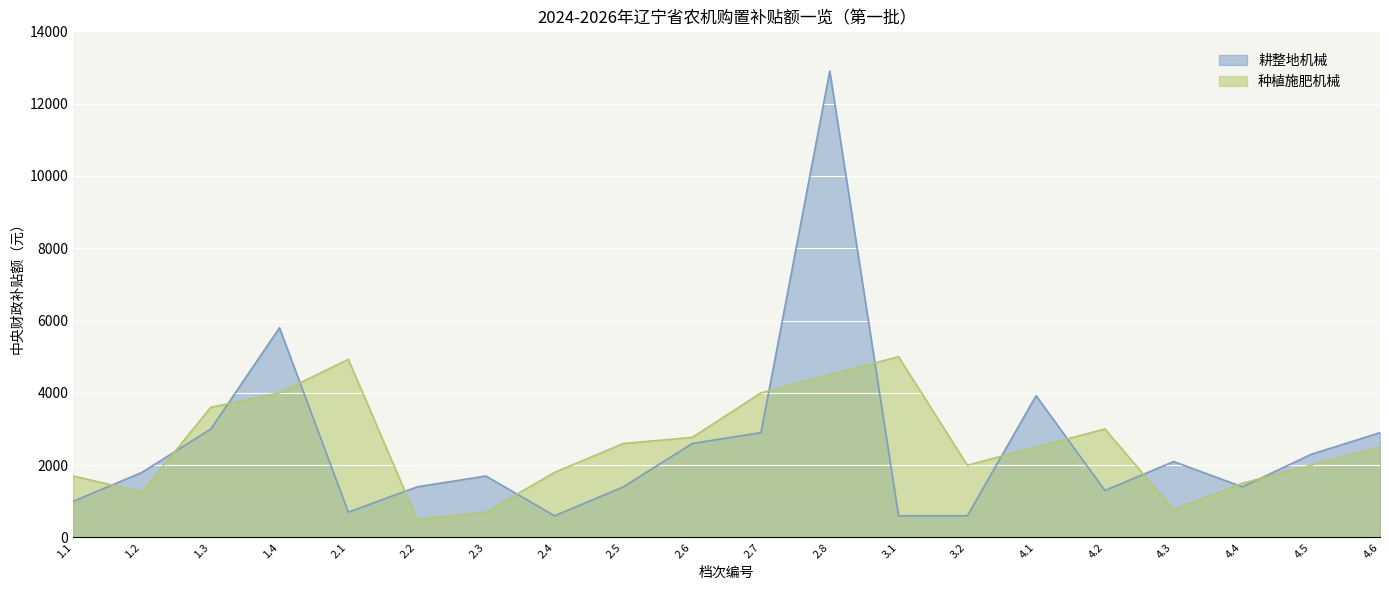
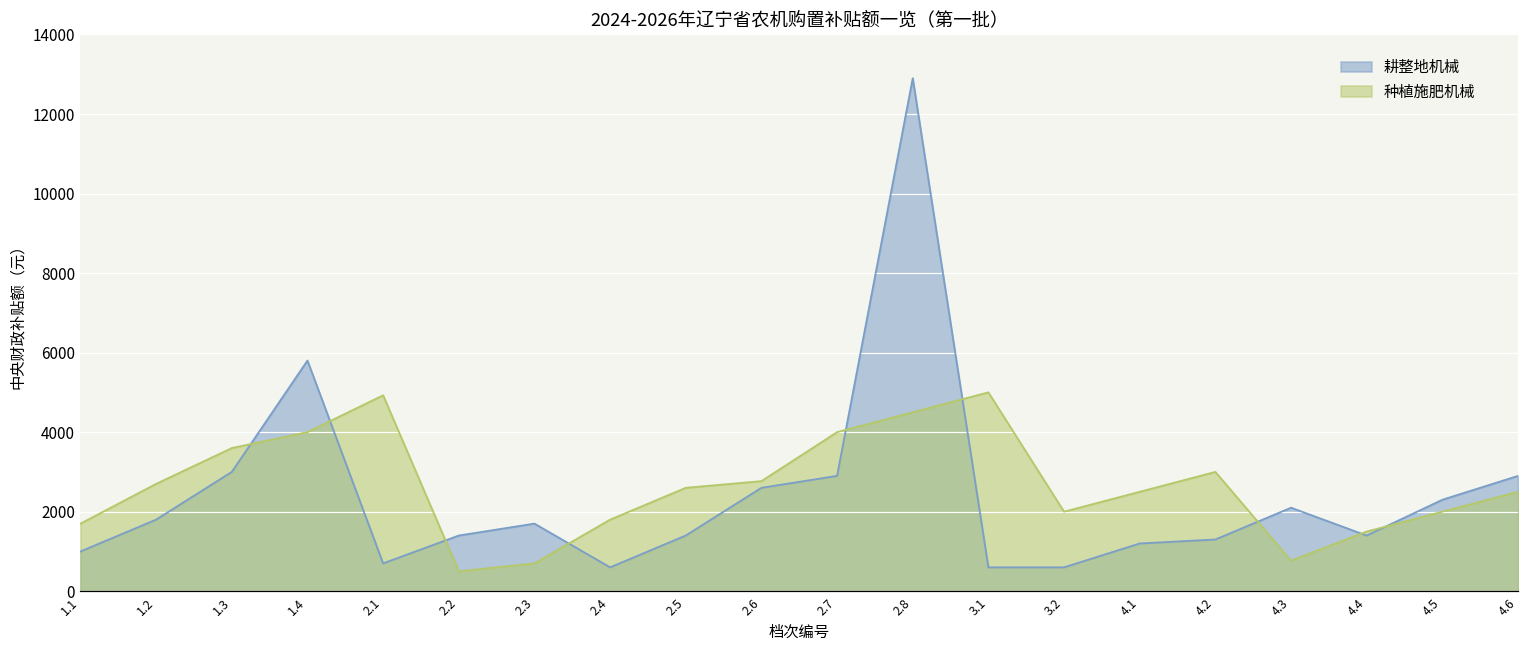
  {
    "耕整地机械": {
      "1.1": 1000,
      "1.2": 1800,
      "1.3": 3000,
      "1.4": 5800,
      "2.1": 700,
      "2.2": 1400,
      "2.3": 1700,
      "2.4": 600,
      "2.5": 1400,
      "2.6": 2600,
      "2.7": 2900,
      "2.8": 12900,
      "3.1": 600,
      "3.2": 600,
-     "4.1": 3900,
+     "4.1": 1200,
      "4.2": 1300,
      "4.3": 2100,
      "4.4": 1400,
      "4.5": 2300,
      "4.6": 2900
    },
    "种植施肥机械": {
      "1.1": 1700,
-     "1.2": 1300,
+     "1.2": 2700,
      "1.3": 3600,
      "1.4": 4000,
      "2.1": 4900,
      "2.2": 500,
      "2.3": 700,
      "2.4": 1800,
      "2.5": 2600,
      "2.6": 2800,
      "2.7": 4000,
      "2.8": 4500,
      "3.1": 5000,
      "3.2": 2000,
      "4.1": 2500,
      "4.2": 3000,
      "4.3": 800,
      "4.4": 1500,
      "4.5": 2000,
      "4.6": 2500
    }
  }
